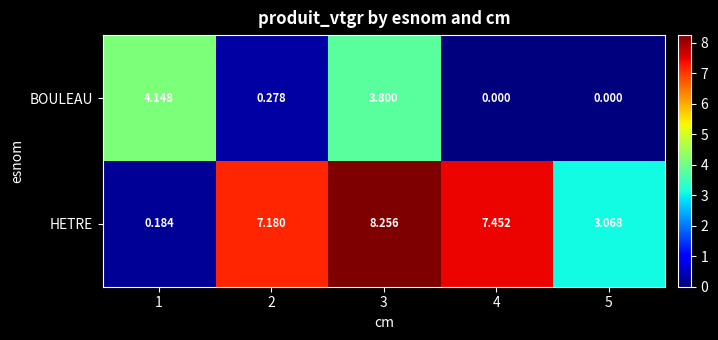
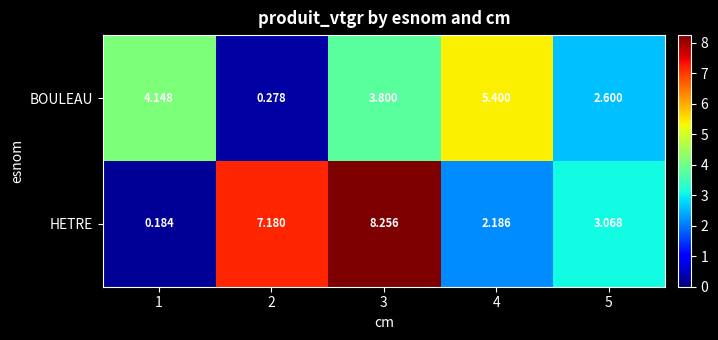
  {
    "BOULEAU": {
      "1": 4.148,
      "2": 0.278,
      "3": 3.800,
-     "4": 0.000,
-     "5": 0.000
+     "4": 5.400,
+     "5": 2.600
    },
    "HETRE": {
      "1": 0.184,
      "2": 7.180,
      "3": 8.256,
-     "4": 7.452,
+     "4": 2.186,
      "5": 3.068
    }
  }
